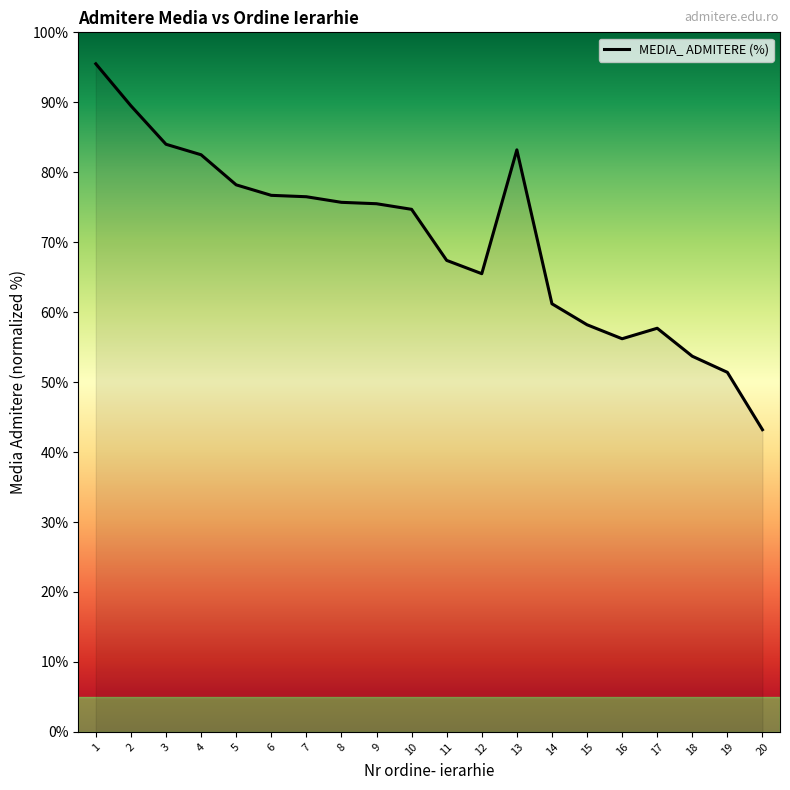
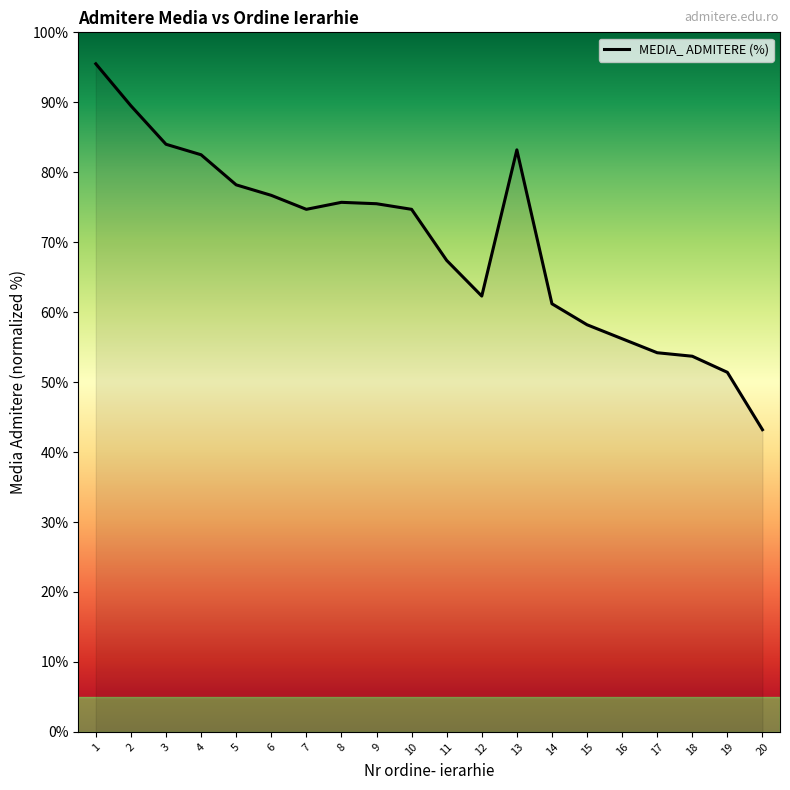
  {
    "1": "96%",
    "2": "89%",
    "3": "84%",
    "4": "83%",
    "5": "78%",
    "6": "77%",
-   "7": "77%",
+   "7": "75%",
    "8": "76%",
    "9": "76%",
    "10": "75%",
    "11": "67%",
-   "12": "66%",
+   "12": "62%",
    "13": "83%",
    "14": "61%",
    "15": "58%",
    "16": "56%",
-   "17": "58%",
+   "17": "54%",
    "18": "54%",
    "19": "51%",
    "20": "43%"
  }
